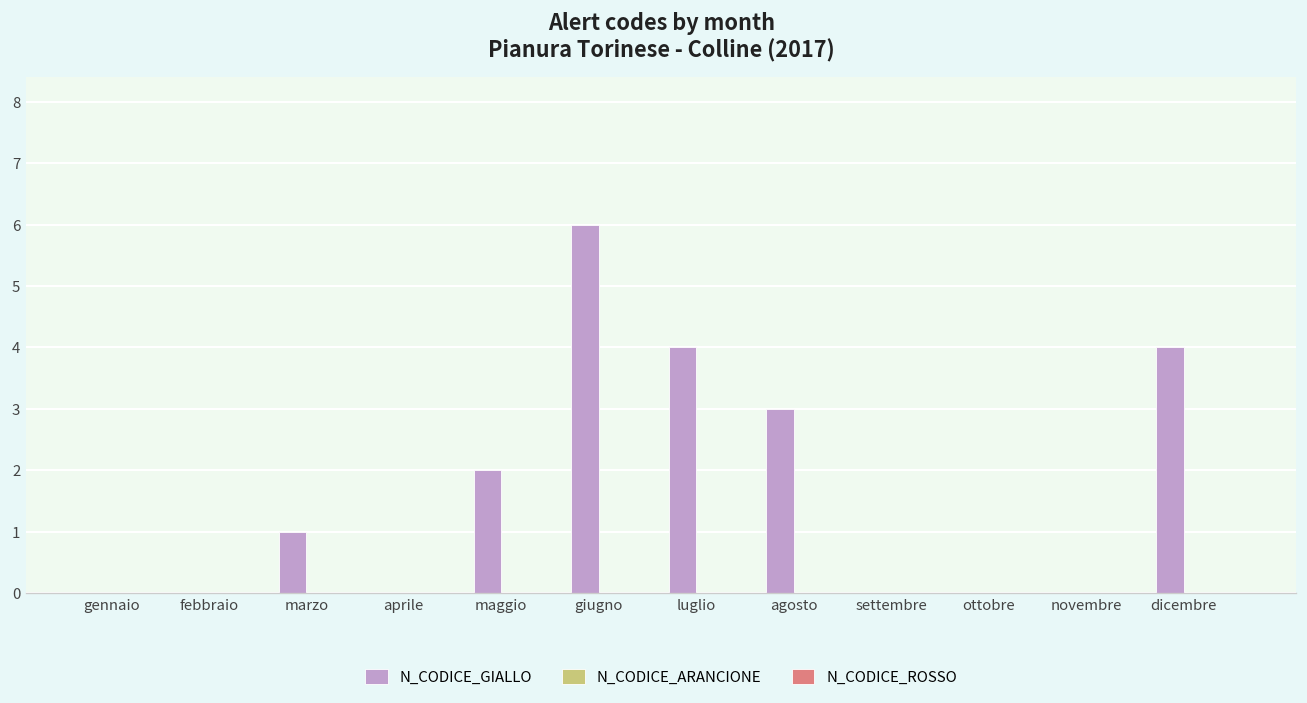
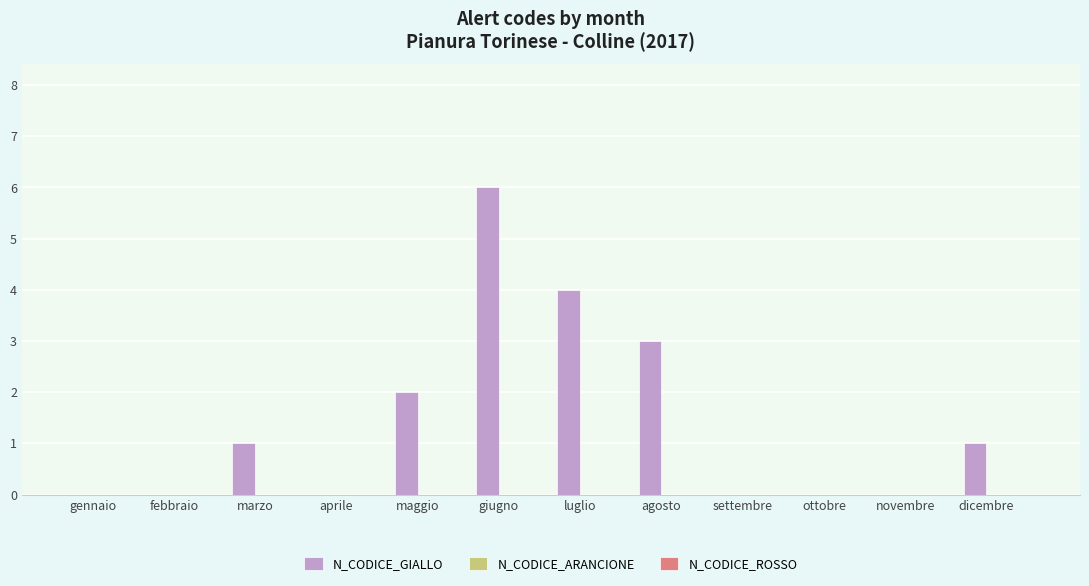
  {
    "N_CODICE_GIALLO": {
      "gennaio": 0,
      "febbraio": 0,
      "marzo": 1,
      "aprile": 0,
      "maggio": 2,
      "giugno": 6,
      "luglio": 4,
      "agosto": 3,
      "settembre": 0,
      "ottobre": 0,
      "novembre": 0,
-     "dicembre": 4
+     "dicembre": 1
    },
    "N_CODICE_ARANCIONE": {
      "gennaio": 0,
      "febbraio": 0,
      "marzo": 0,
      "aprile": 0,
      "maggio": 0,
      "giugno": 0,
      "luglio": 0,
      "agosto": 0,
      "settembre": 0,
      "ottobre": 0,
      "novembre": 0,
      "dicembre": 0
    },
    "N_CODICE_ROSSO": {
      "gennaio": 0,
      "febbraio": 0,
      "marzo": 0,
      "aprile": 0,
      "maggio": 0,
      "giugno": 0,
      "luglio": 0,
      "agosto": 0,
      "settembre": 0,
      "ottobre": 0,
      "novembre": 0,
      "dicembre": 0
    }
  }
